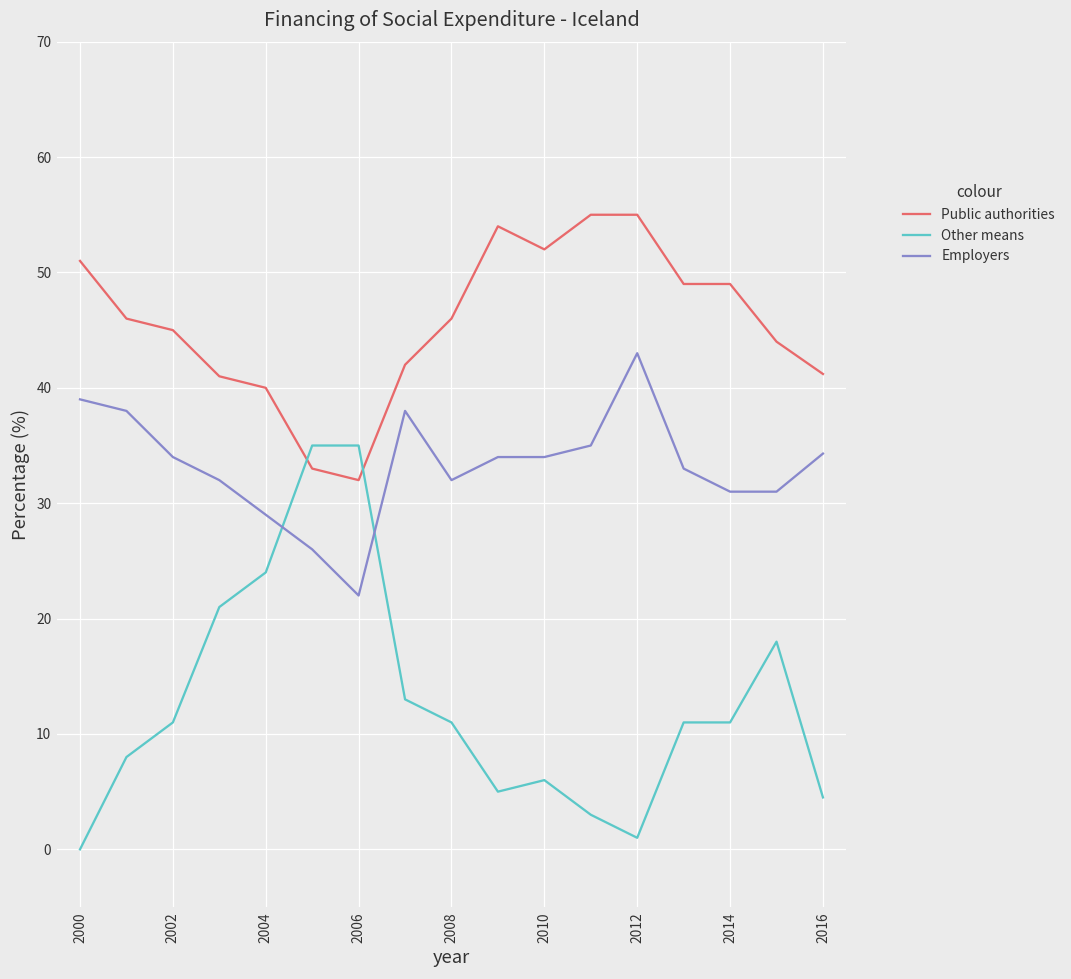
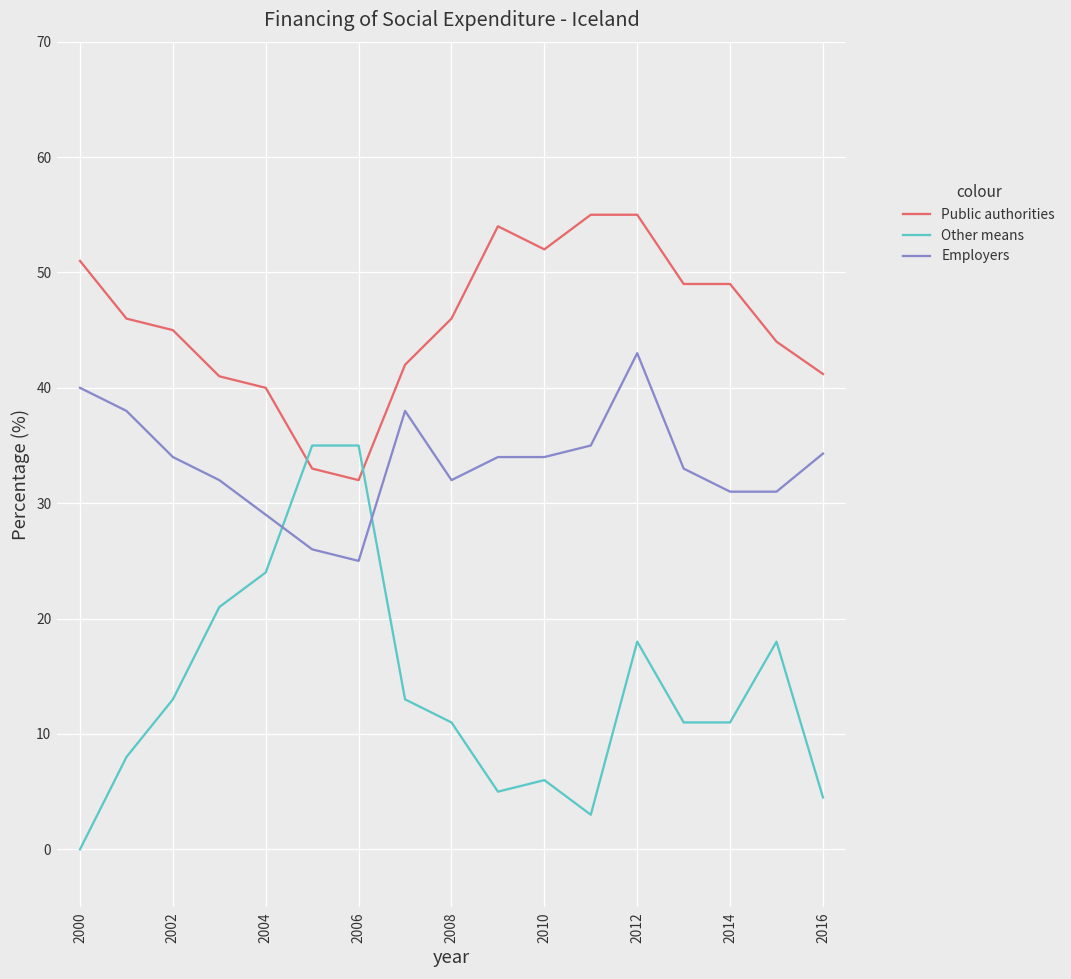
  {
    "Public authorities": {
      "2000": 51,
      "2002": 45,
      "2004": 40,
      "2006": 32,
      "2008": 46,
      "2010": 52,
      "2012": 55,
      "2014": 49,
      "2016": 41
    },
    "Other means": {
      "2000": 0,
-     "2002": 11,
+     "2002": 13,
      "2004": 24,
      "2006": 35,
      "2008": 11,
      "2010": 6,
-     "2012": 1,
+     "2012": 18,
      "2014": 11,
      "2016": 4.5
    },
    "Employers": {
-     "2000": 39,
+     "2000": 40,
      "2002": 34,
      "2004": 29,
-     "2006": 22,
+     "2006": 25,
      "2008": 32,
      "2010": 34,
      "2012": 43,
      "2014": 31,
      "2016": 34.3
    }
  }
